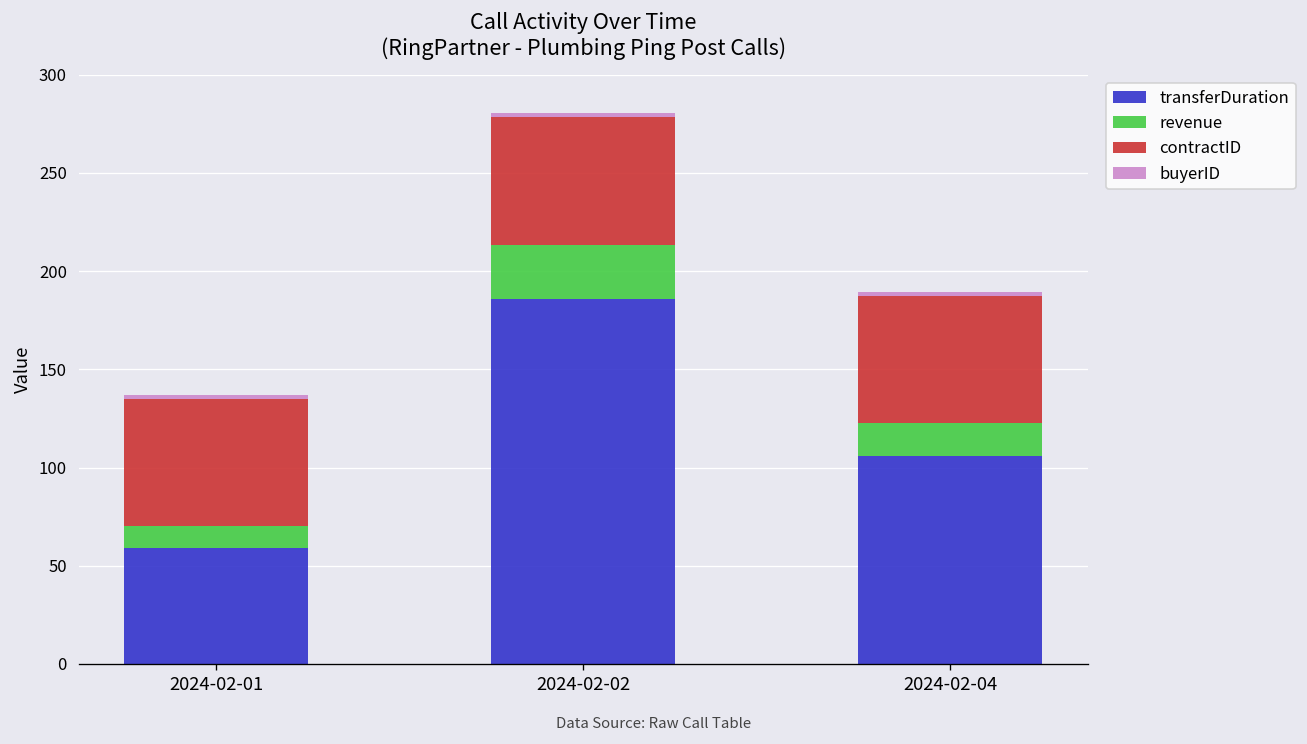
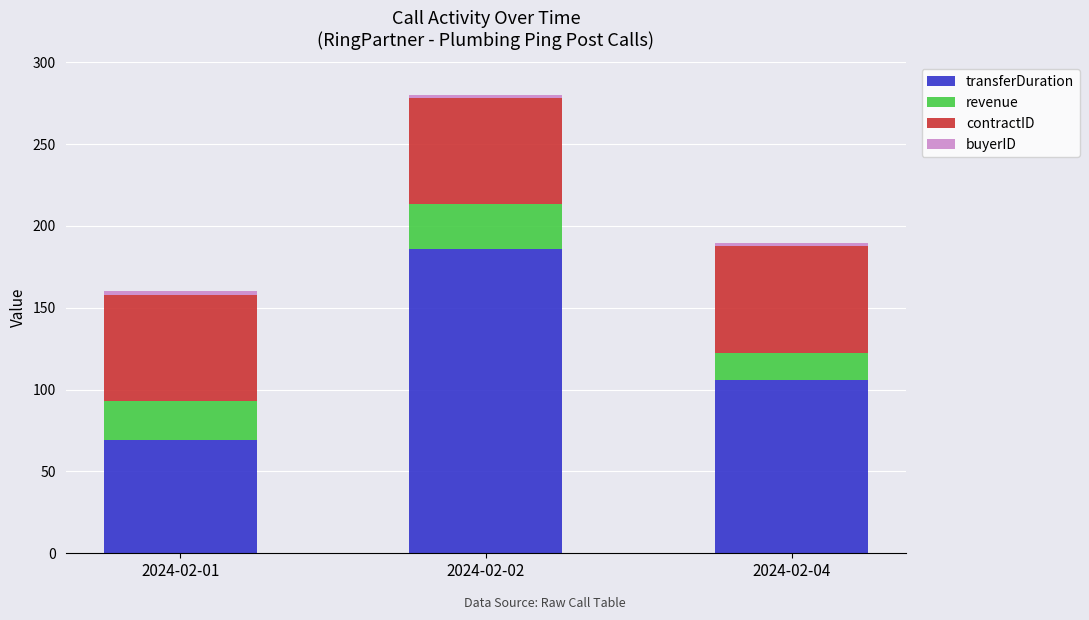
  {
    "transferDuration": {
-     "2024-02-01": 59,
+     "2024-02-01": 69,
      "2024-02-02": 186,
      "2024-02-04": 106
    },
    "revenue": {
-     "2024-02-01": 11,
+     "2024-02-01": 24,
      "2024-02-02": 27,
      "2024-02-04": 16
    },
    "contractID": {
      "2024-02-01": 65,
      "2024-02-02": 65,
      "2024-02-04": 65
    },
    "buyerID": {
      "2024-02-01": 2,
      "2024-02-02": 2,
      "2024-02-04": 2
    }
  }
